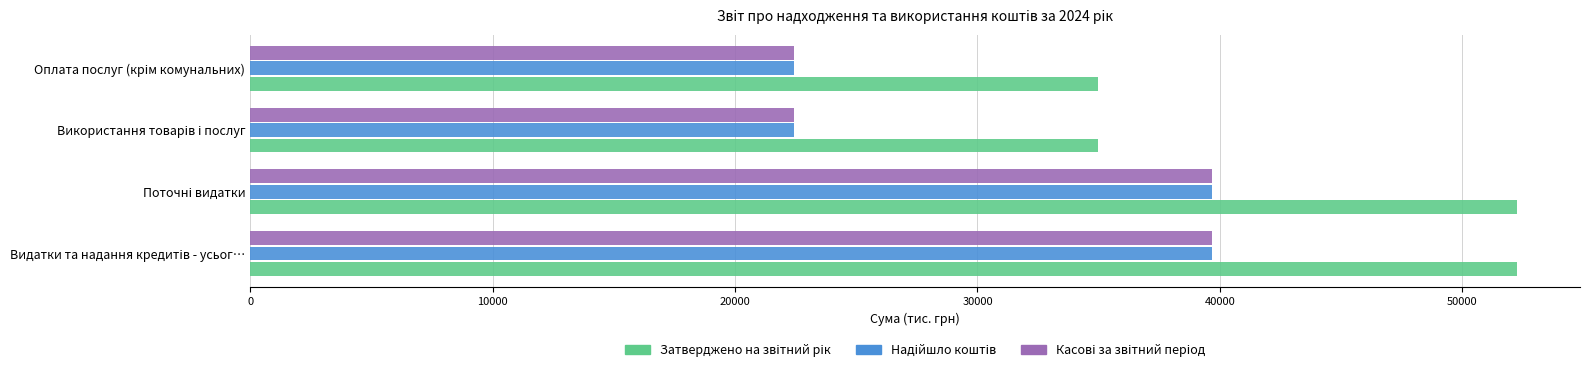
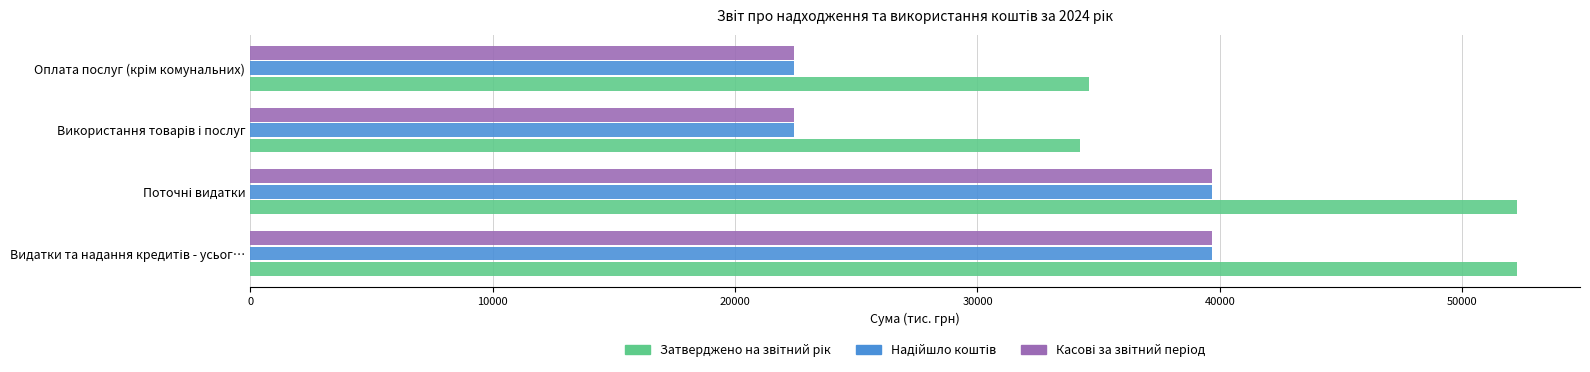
  {
    "Затверджено на звітний рік": {
-     "Оплата послуг (крім комунальних)": 35000,
-     "Використання товарів і послуг": 35000,
+     "Оплата послуг (крім комунальних)": 34600,
+     "Використання товарів і послуг": 34200,
      "Поточні видатки": 52200,
      "Видатки та надання кредитів - усьог…": 52200
    },
    "Надійшло коштів": {
      "Оплата послуг (крім комунальних)": 22400,
      "Використання товарів і послуг": 22400,
      "Поточні видатки": 39700,
      "Видатки та надання кредитів - усьог…": 39700
    },
    "Касові за звітний період": {
      "Оплата послуг (крім комунальних)": 22400,
      "Використання товарів і послуг": 22400,
      "Поточні видатки": 39700,
      "Видатки та надання кредитів - усьог…": 39700
    }
  }
